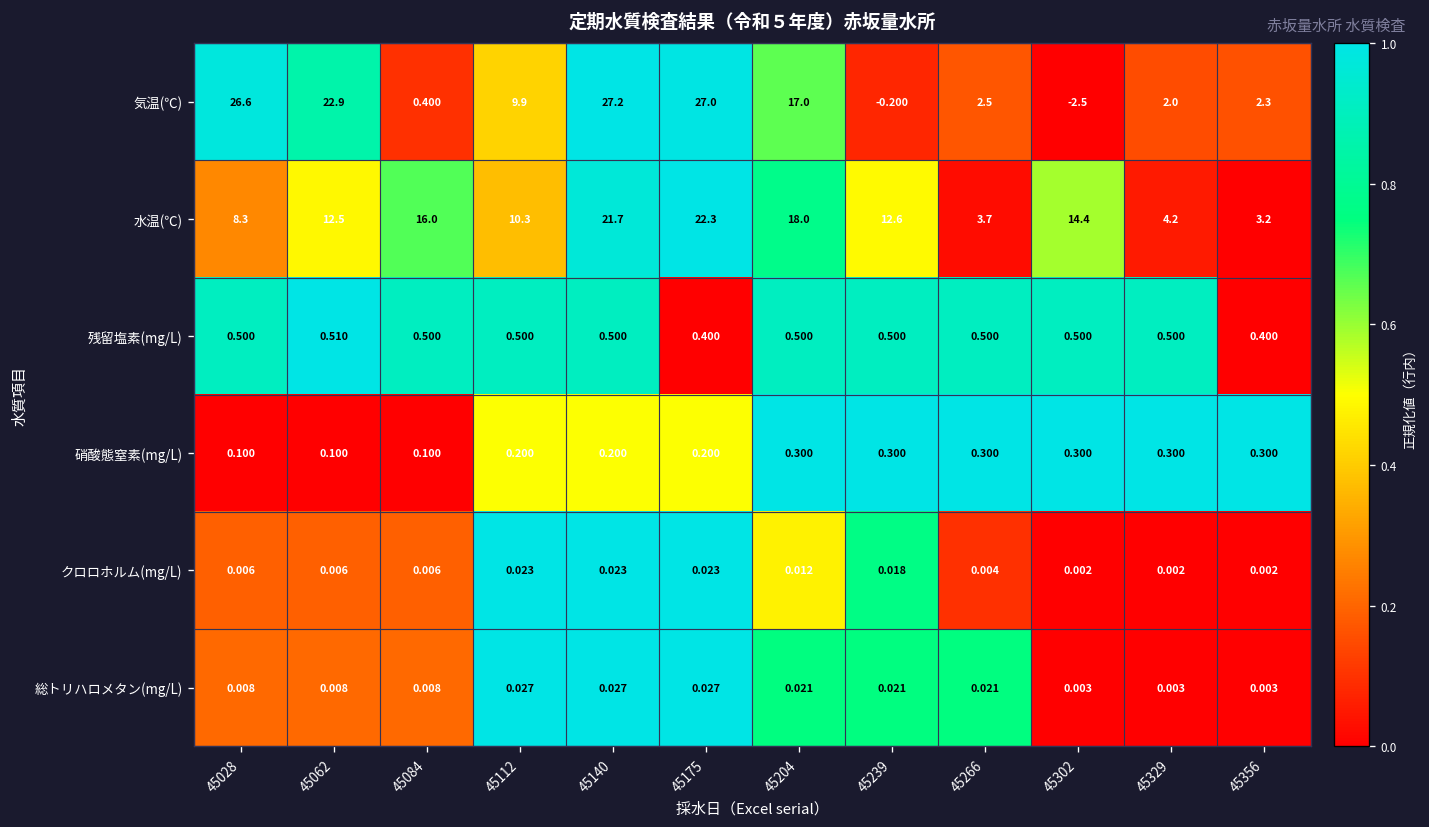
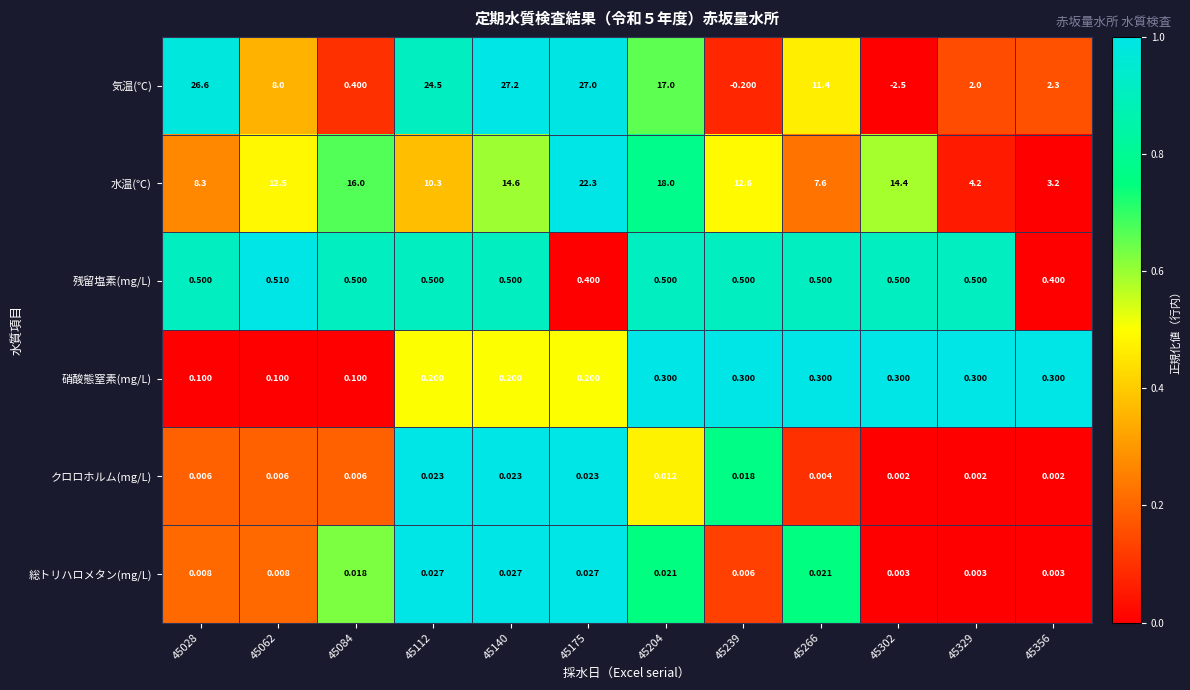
  {
    "気温(℃)": {
      "45028": 26.6,
-     "45062": 22.9,
+     "45062": 8.0,
      "45084": 0.400,
-     "45112": 9.9,
+     "45112": 24.5,
      "45140": 27.2,
      "45175": 27.0,
      "45204": 17.0,
      "45239": -0.200,
-     "45266": 2.5,
+     "45266": 11.4,
      "45302": -2.5,
      "45329": 2.0,
      "45356": 2.3
    },
    "水温(℃)": {
      "45028": 8.3,
      "45062": 12.5,
      "45084": 16.0,
      "45112": 10.3,
-     "45140": 21.7,
+     "45140": 14.6,
      "45175": 22.3,
      "45204": 18.0,
      "45239": 12.6,
-     "45266": 3.7,
+     "45266": 7.6,
      "45302": 14.4,
      "45329": 4.2,
      "45356": 3.2
    },
    "残留塩素(mg/L)": {
      "45028": 0.500,
      "45062": 0.510,
      "45084": 0.500,
      "45112": 0.500,
      "45140": 0.500,
      "45175": 0.400,
      "45204": 0.500,
      "45239": 0.500,
      "45266": 0.500,
      "45302": 0.500,
      "45329": 0.500,
      "45356": 0.400
    },
    "硝酸態窒素(mg/L)": {
      "45028": 0.100,
      "45062": 0.100,
      "45084": 0.100,
      "45112": 0.200,
      "45140": 0.200,
      "45175": 0.200,
      "45204": 0.300,
      "45239": 0.300,
      "45266": 0.300,
      "45302": 0.300,
      "45329": 0.300,
      "45356": 0.300
    },
    "クロロホルム(mg/L)": {
      "45028": 0.006,
      "45062": 0.006,
      "45084": 0.006,
      "45112": 0.023,
      "45140": 0.023,
      "45175": 0.023,
      "45204": 0.012,
      "45239": 0.018,
      "45266": 0.004,
      "45302": 0.002,
      "45329": 0.002,
      "45356": 0.002
    },
    "総トリハロメタン(mg/L)": {
      "45028": 0.008,
      "45062": 0.008,
-     "45084": 0.008,
+     "45084": 0.018,
      "45112": 0.027,
      "45140": 0.027,
      "45175": 0.027,
      "45204": 0.021,
-     "45239": 0.021,
+     "45239": 0.006,
      "45266": 0.021,
      "45302": 0.003,
      "45329": 0.003,
      "45356": 0.003
    }
  }
